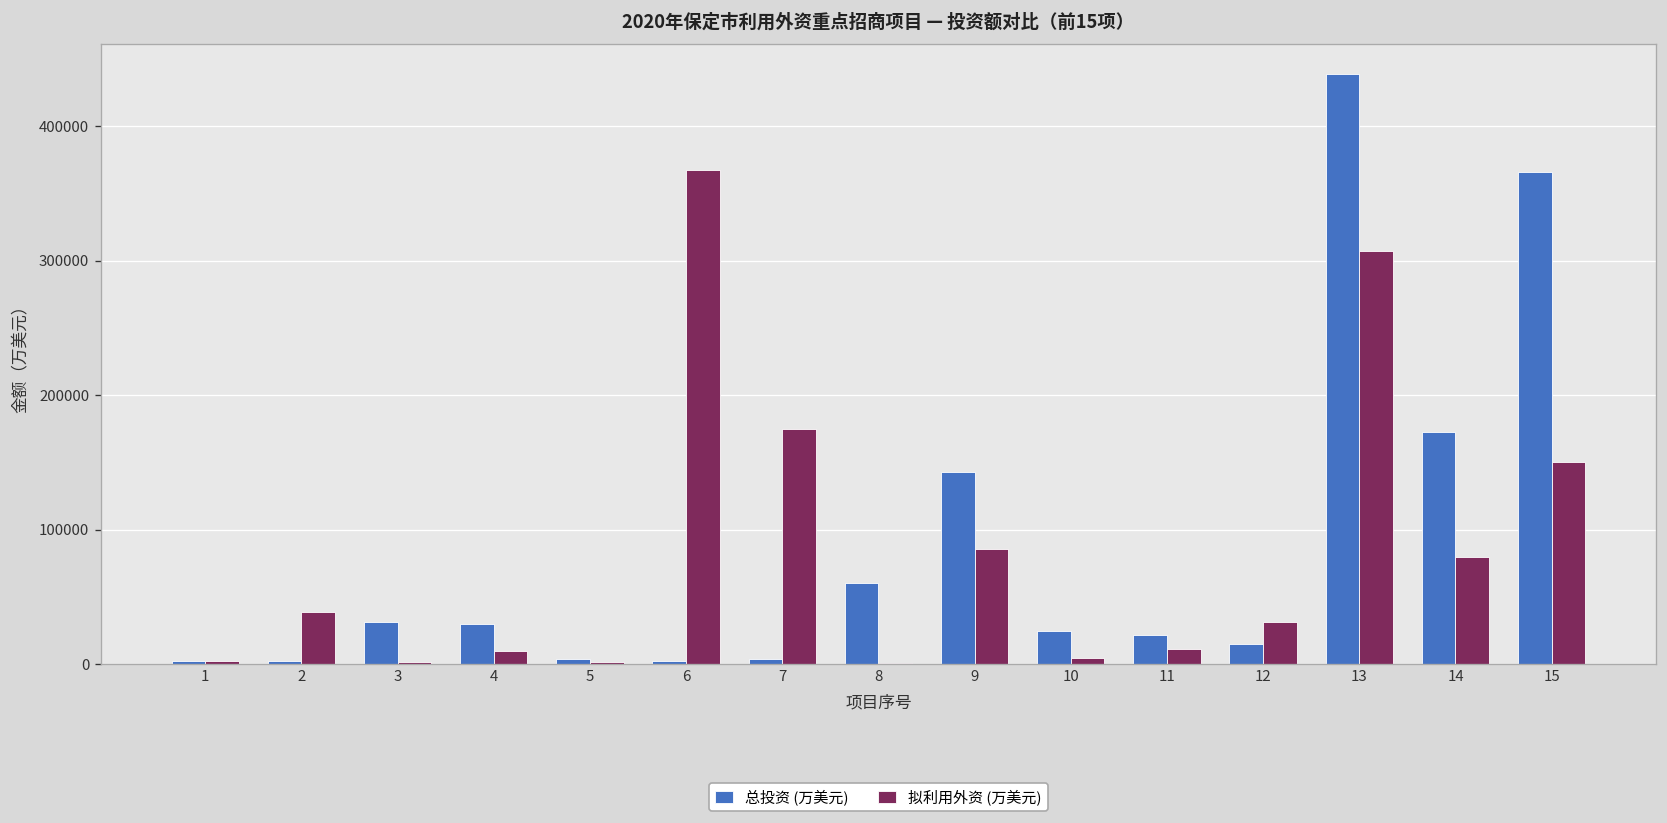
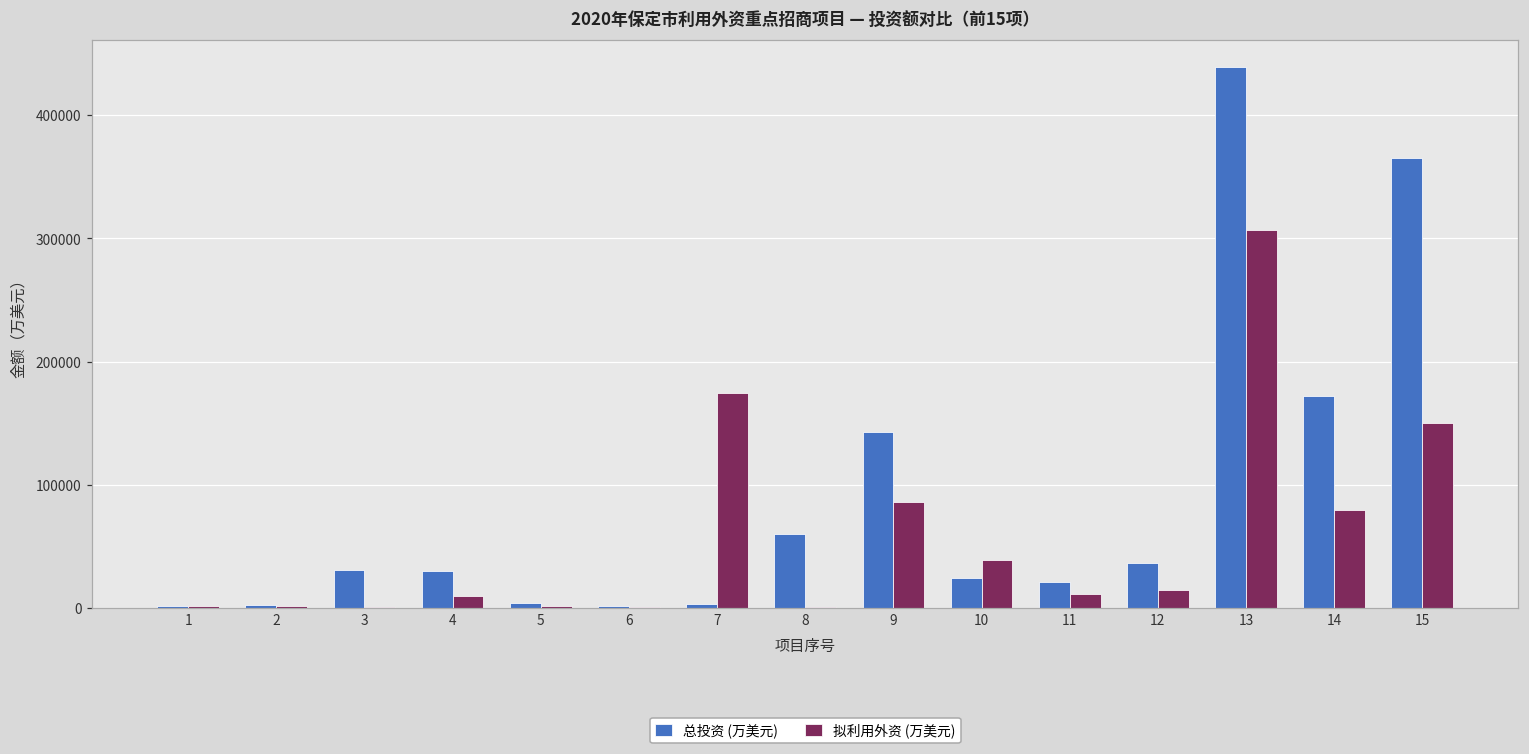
  {
    "总投资 (万美元)": {
      "2": 2000,
      "3": 31000,
      "4": 30000,
      "5": 4000,
      "7": 4000,
      "8": 60000,
      "9": 143000,
      "10": 25000,
      "11": 22000,
-     "12": 15000,
+     "12": 37000,
      "13": 439000,
      "14": 172000,
      "15": 366000
    },
    "拟利用外资 (万美元)": {
-     "2": 39000,
+     "2": 2000,
      "4": 10000,
-     "6": 367000,
+     "6": 2000,
      "7": 175000,
      "9": 86000,
-     "10": 5000,
+     "10": 40000,
      "11": 12000,
-     "12": 32000,
+     "12": 15000,
      "13": 307000,
      "14": 80000,
      "15": 150000
    }
  }
